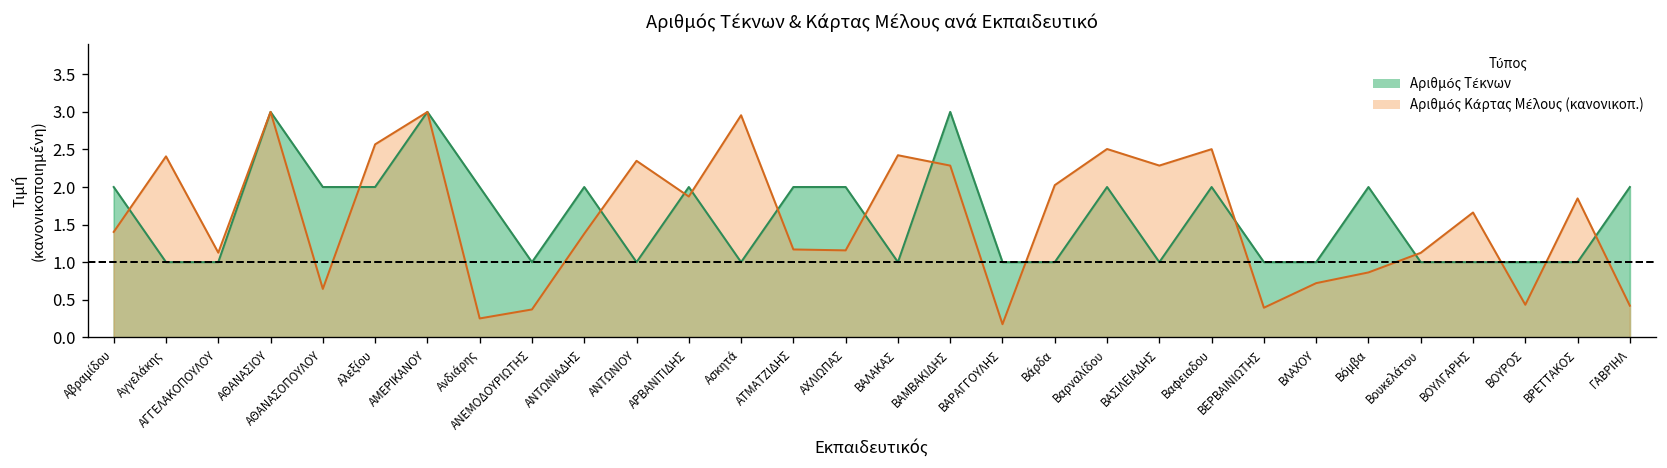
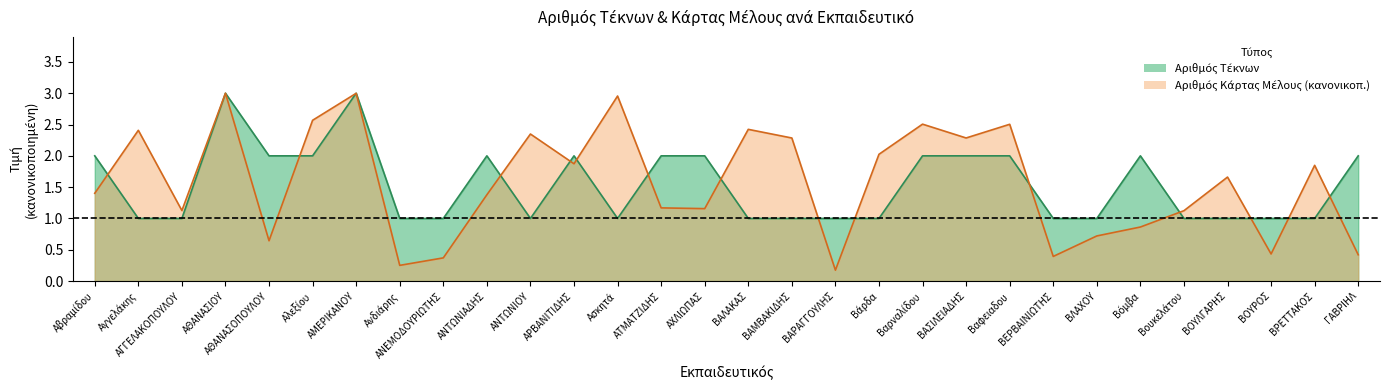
  {
    "Αριθμός Τέκνων": {
      "Αβραμίδου": 2,
      "Αγγελάκης": 1,
      "ΑΓΓΕΛΑΚΟΠΟΥΛΟΥ": 1,
      "ΑΘΑΝΑΣΟΠΟΥΛΟΥ": 2,
      "Αλεξίου": 2,
-     "Ανδιάρης": 2,
+     "Ανδιάρης": 1,
      "ΑΝΕΜΟΔΟΥΡΙΩΤΗΣ": 1,
      "ΑΝΤΩΝΙΑΔΗΣ": 2,
      "ΑΝΤΩΝΙΟΥ": 1,
      "ΑΡΒΑΝΙΤΙΔΗΣ": 2,
      "Ασκητά": 1,
      "ΑΤΜΑΤΖΙΔΗΣ": 2,
      "ΑΧΛΙΩΠΑΣ": 2,
      "ΒΑΛΑΚΑΣ": 1,
-     "ΒΑΜΒΑΚΙΔΗΣ": 3,
+     "ΒΑΜΒΑΚΙΔΗΣ": 1,
      "ΒΑΡΑΓΓΟΥΛΗΣ": 1,
      "Βάρδα": 1,
      "Βαρναλίδου": 2,
-     "ΒΑΣΙΛΕΙΑΔΗΣ": 1,
+     "ΒΑΣΙΛΕΙΑΔΗΣ": 2,
      "Βαφειαδου": 2,
      "ΒΕΡΒΑΙΝΙΩΤΗΣ": 1,
      "ΒΛΑΧΟΥ": 1,
      "Βόμβα": 2,
      "Βουκελάτου": 1,
      "ΒΟΥΛΓΑΡΗΣ": 1,
      "ΒΟΥΡΟΣ": 1,
      "ΒΡΕΤΤΑΚΟΣ": 1,
      "ΓΑΒΡΙΗΛ": 2
    }
  }
